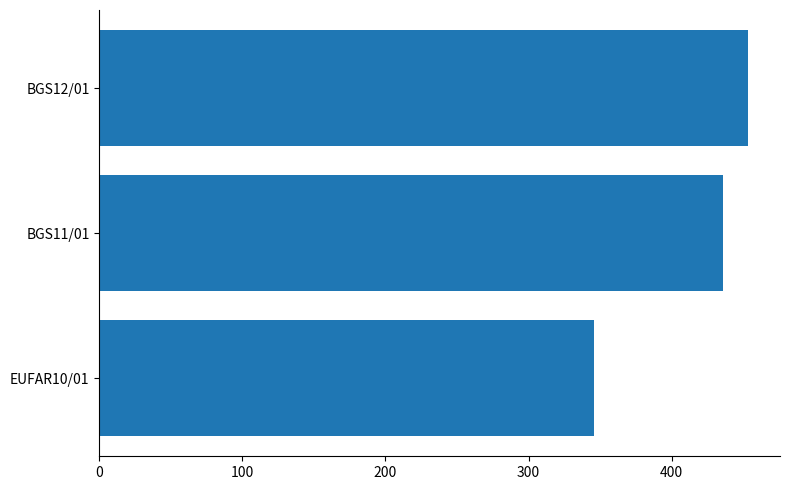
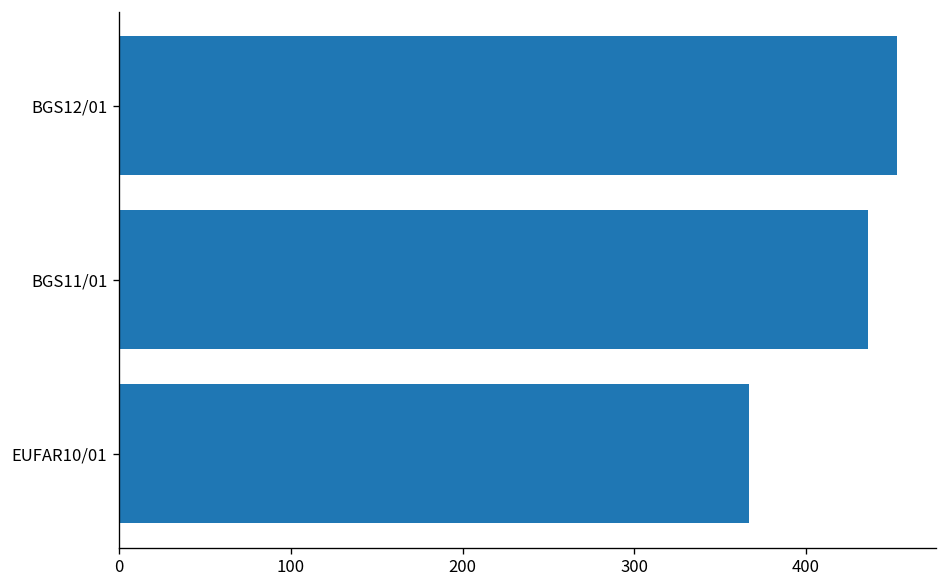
  {
    "BGS12/01": 453,
    "BGS11/01": 436,
-   "EUFAR10/01": 346
+   "EUFAR10/01": 367
  }
